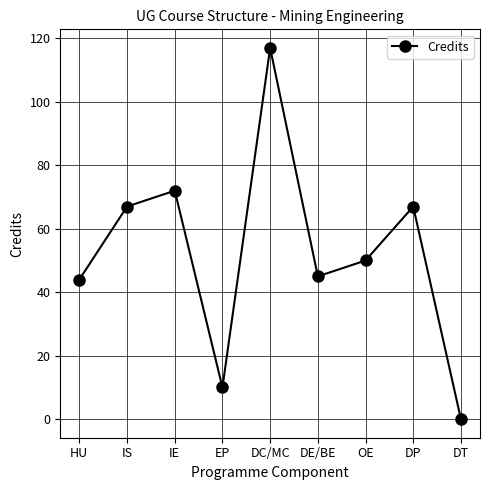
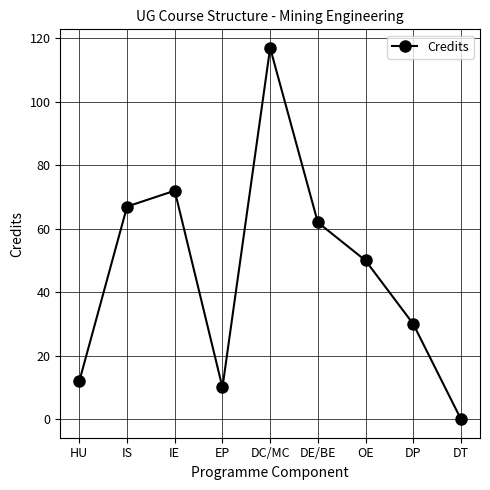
  {
-   "HU": 44,
+   "HU": 12,
    "IS": 67,
    "IE": 72,
    "EP": 10,
    "DC/MC": 117,
-   "DE/BE": 45,
+   "DE/BE": 62,
    "OE": 50,
-   "DP": 67,
+   "DP": 30,
    "DT": 0
  }
